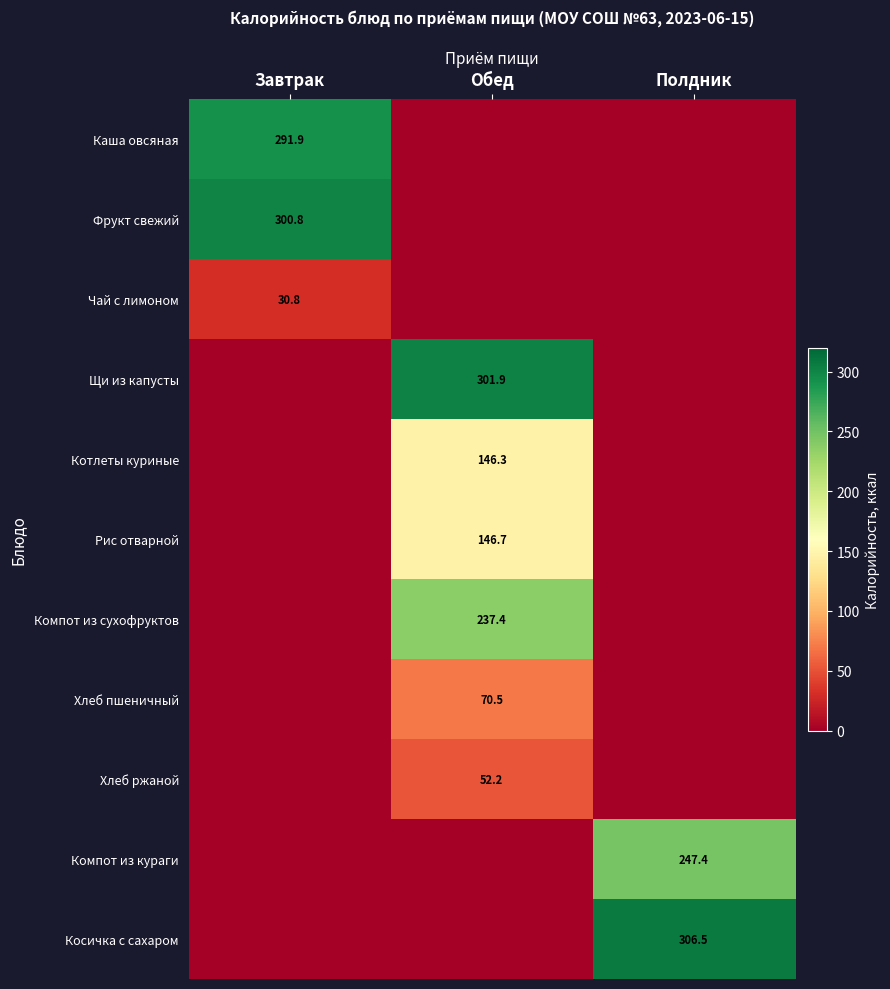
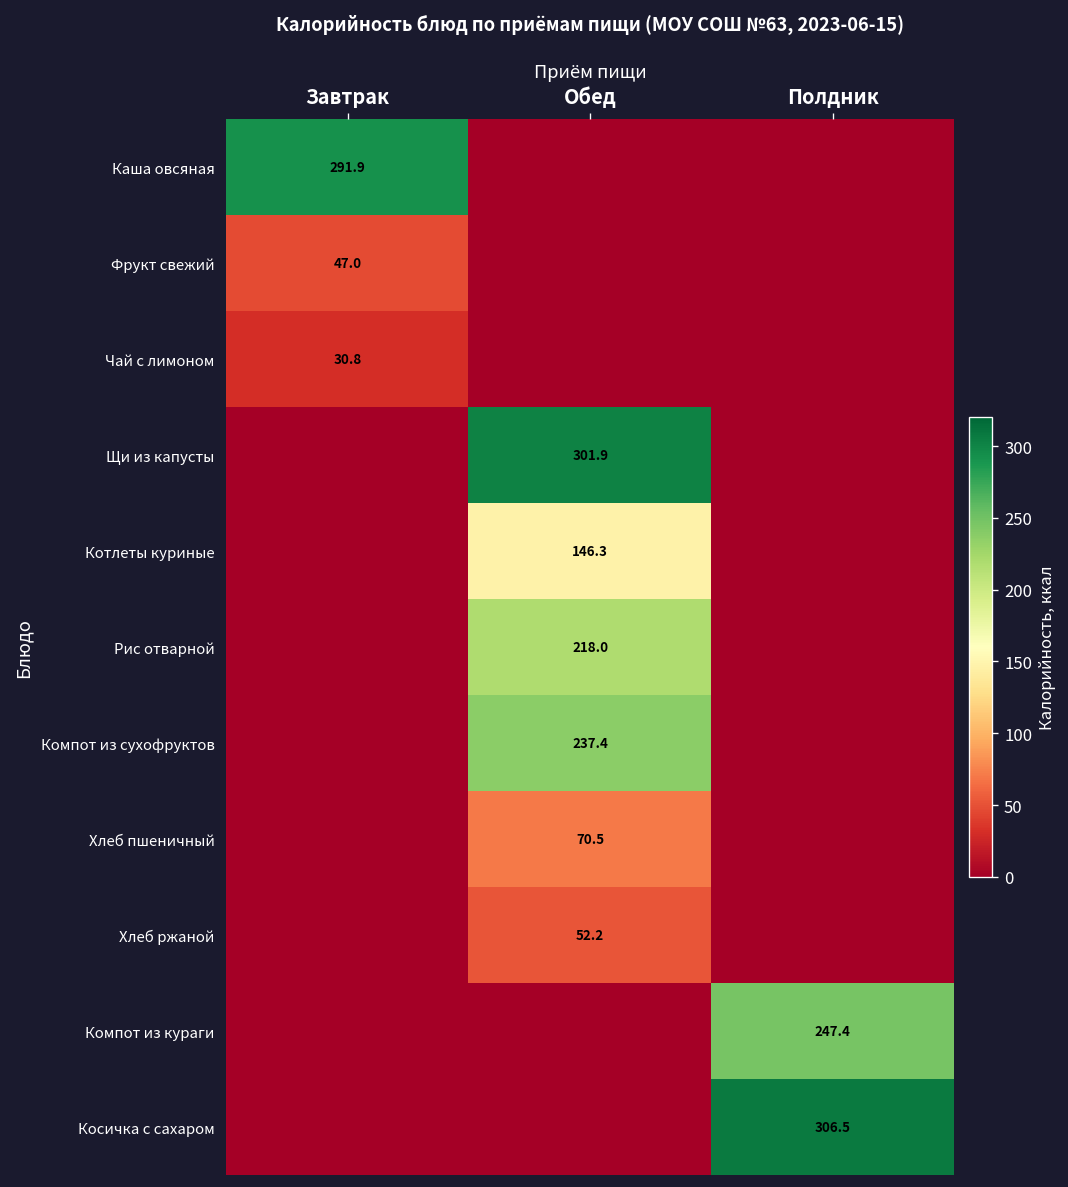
  {
    "Каша овсяная": {
      "Завтрак": 291.9
    },
    "Фрукт свежий": {
-     "Завтрак": 300.8
+     "Завтрак": 47.0
    },
    "Чай с лимоном": {
      "Завтрак": 30.8
    },
    "Щи из капусты": {
      "Обед": 301.9
    },
    "Котлеты куриные": {
      "Обед": 146.3
    },
    "Рис отварной": {
-     "Обед": 146.7
+     "Обед": 218.0
    },
    "Компот из сухофруктов": {
      "Обед": 237.4
    },
    "Хлеб пшеничный": {
      "Обед": 70.5
    },
    "Хлеб ржаной": {
      "Обед": 52.2
    },
    "Компот из кураги": {
      "Полдник": 247.4
    },
    "Косичка с сахаром": {
      "Полдник": 306.5
    }
  }
